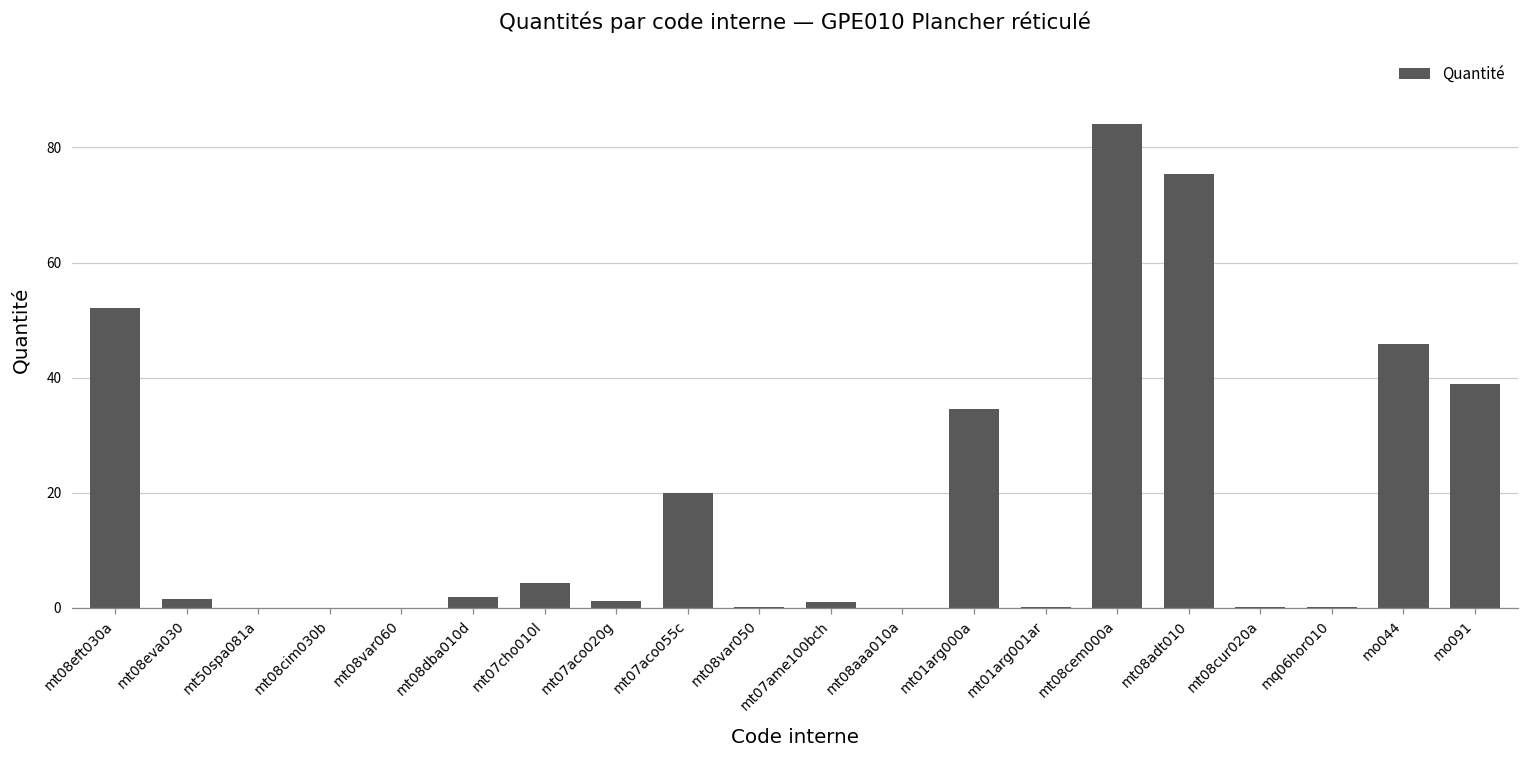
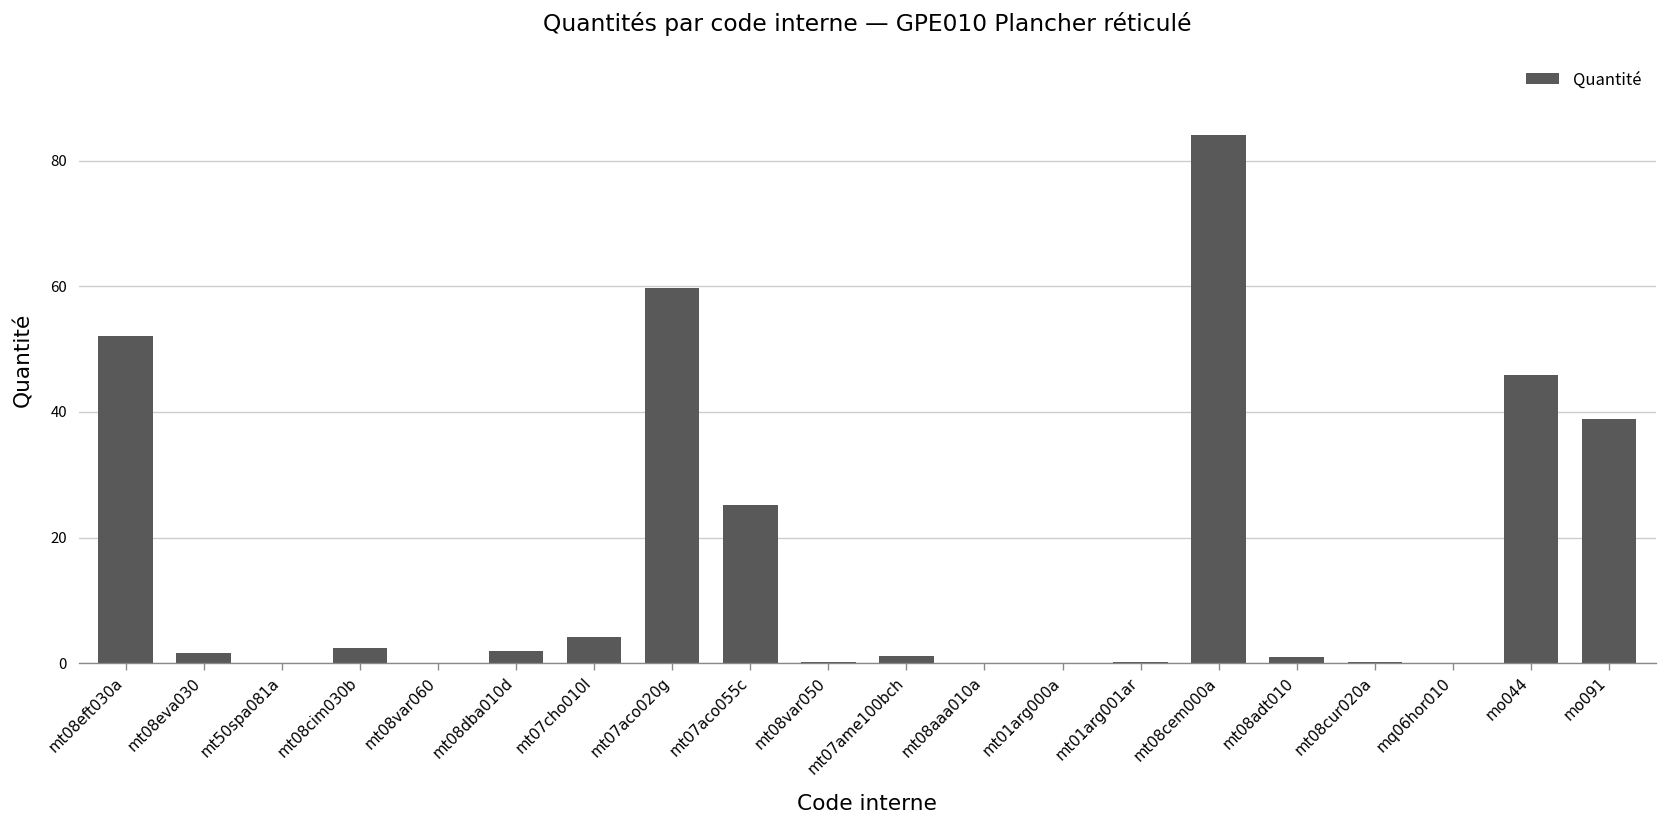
  {
    "mt08eft030a": 52,
    "mt08eva030": 2,
-   "mt08cim030b": 0,
+   "mt08cim030b": 2,
    "mt08dba010d": 2,
    "mt07cho010l": 4,
-   "mt07aco020g": 1,
-   "mt07aco055c": 20,
+   "mt07aco020g": 60,
+   "mt07aco055c": 25,
    "mt07ame100bch": 1,
-   "mt01arg000a": 35,
+   "mt01arg000a": 0,
    "mt08cem000a": 84,
-   "mt08adt010": 75,
+   "mt08adt010": 1,
    "mo044": 46,
    "mo091": 39
  }
